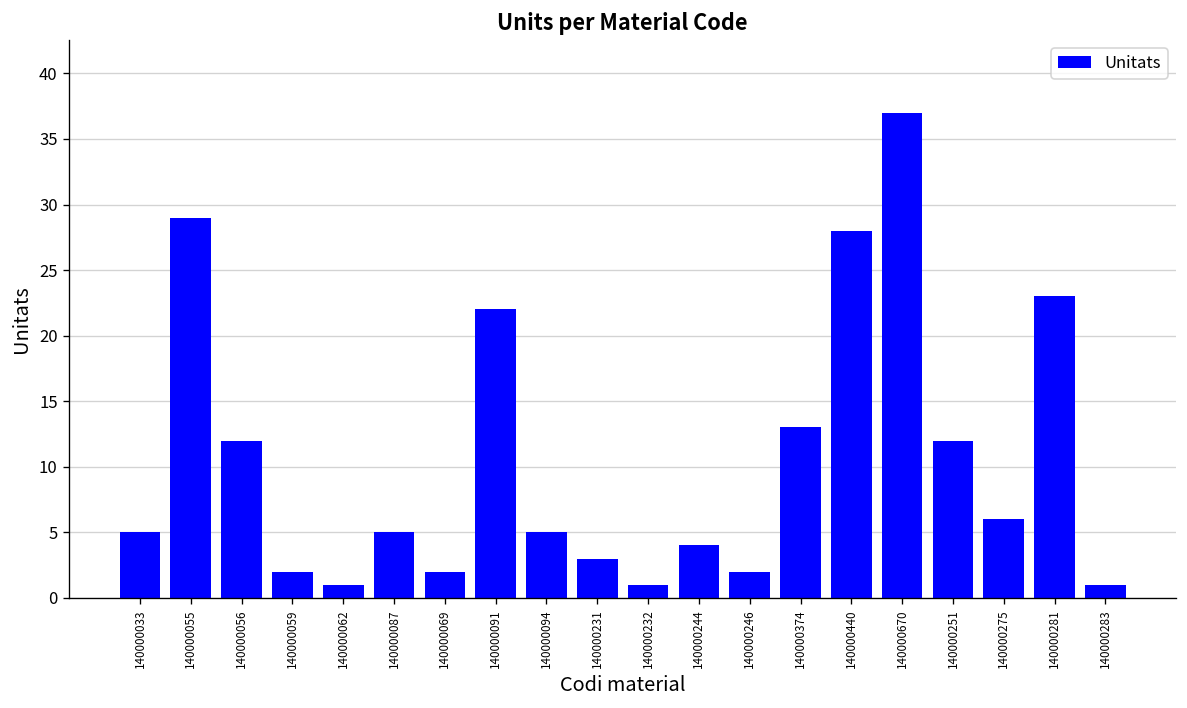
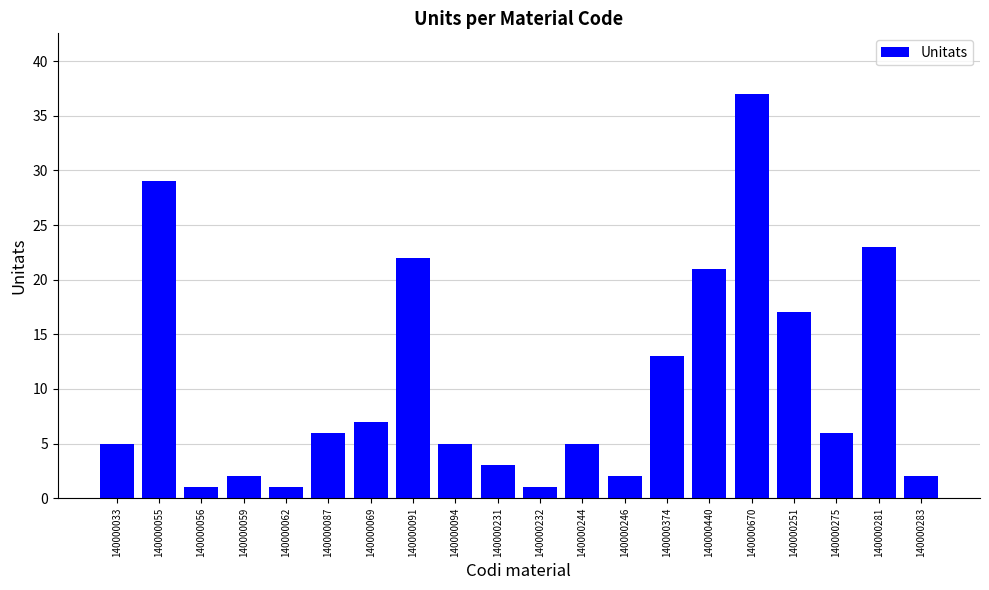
  {
    "140000033": 5,
    "140000055": 29,
-   "140000056": 12,
+   "140000056": 1,
    "140000059": 2,
    "140000062": 1,
-   "140000087": 5,
-   "140000069": 2,
+   "140000087": 6,
+   "140000069": 7,
    "140000091": 22,
    "140000094": 5,
    "140000231": 3,
    "140000232": 1,
-   "140000244": 4,
+   "140000244": 5,
    "140000246": 2,
    "140000374": 13,
-   "140000440": 28,
+   "140000440": 21,
    "140000670": 37,
-   "140000251": 12,
+   "140000251": 17,
    "140000275": 6,
    "140000281": 23,
-   "140000283": 1
+   "140000283": 2
  }
